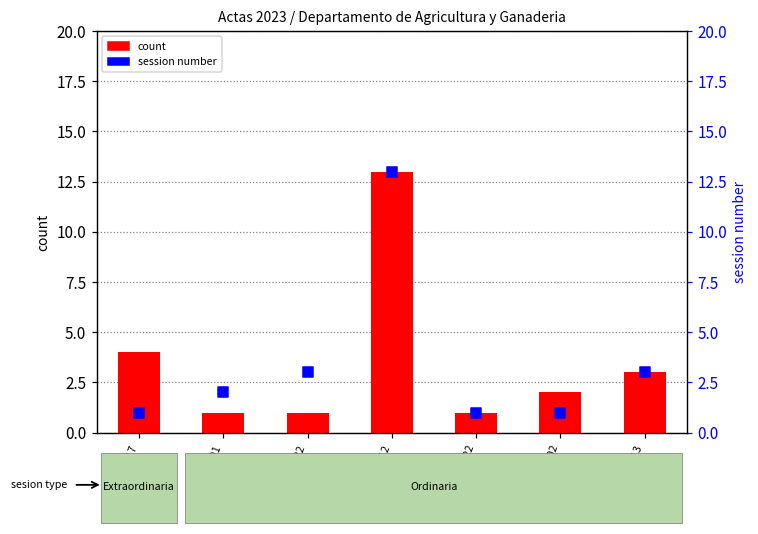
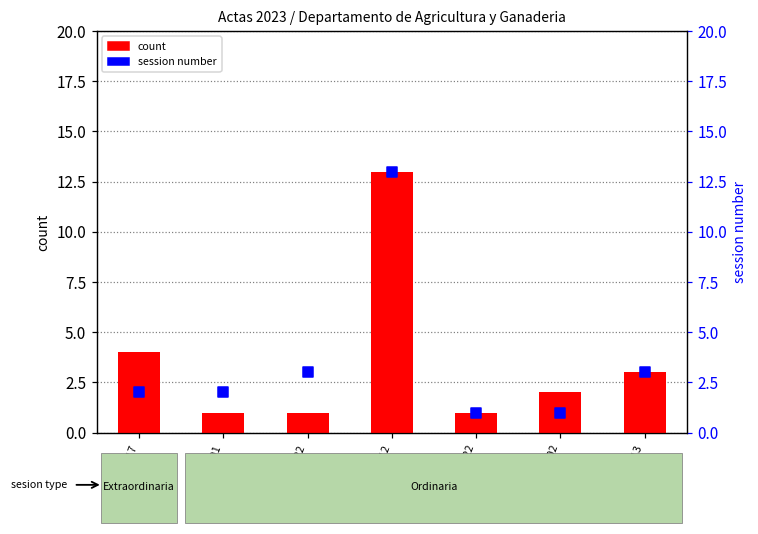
  {
    "count": {
      "2023-01-17": 4.0,
      "2023-02-01": 1.0,
      "2023-03-22": 1.0,
      "2023-01-12": 13.0,
      "2023-02-22": 1.0,
      "2023-02-02": 2.0,
      "2023-03-13": 3.0
    },
    "session number": {
-     "2023-01-17": 1
+     "2023-01-17": 2
    }
  }
